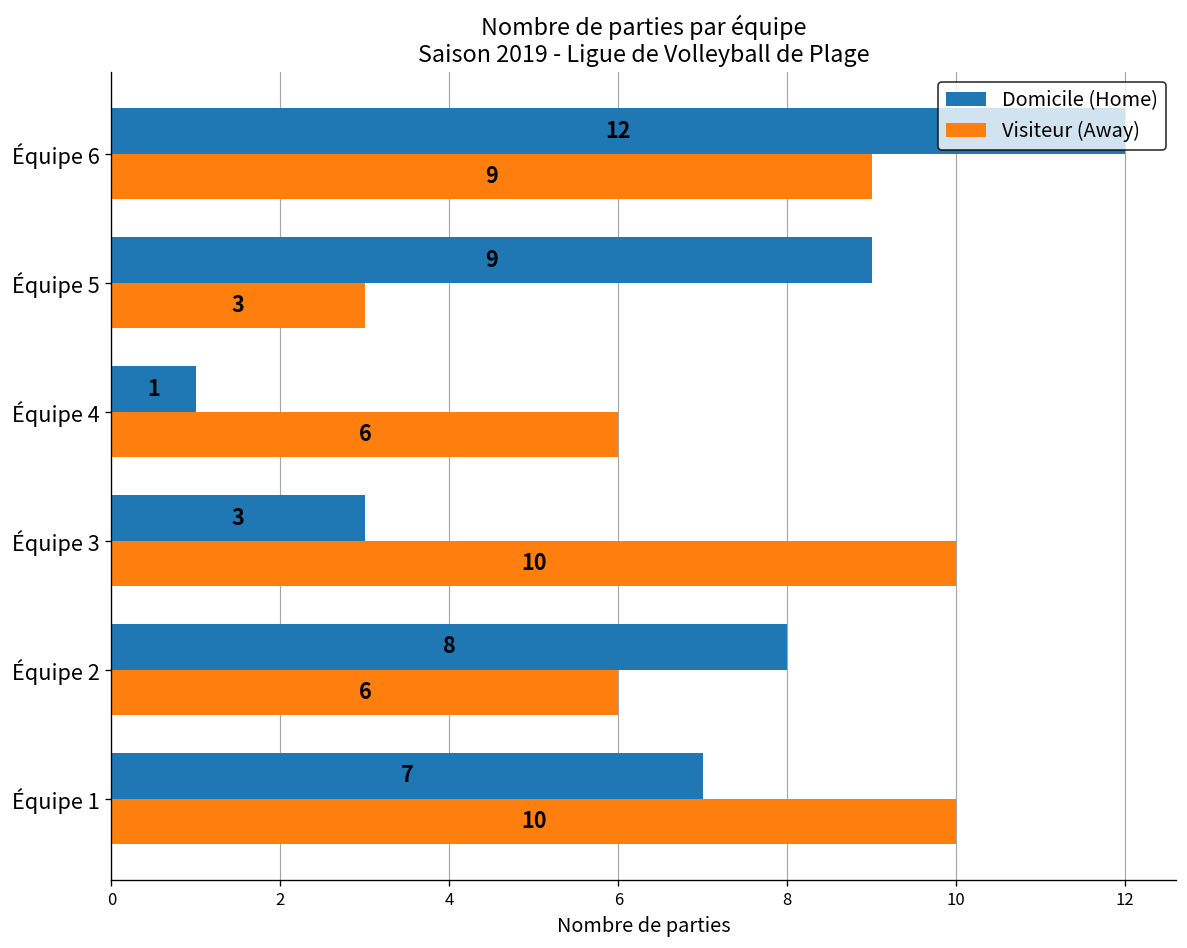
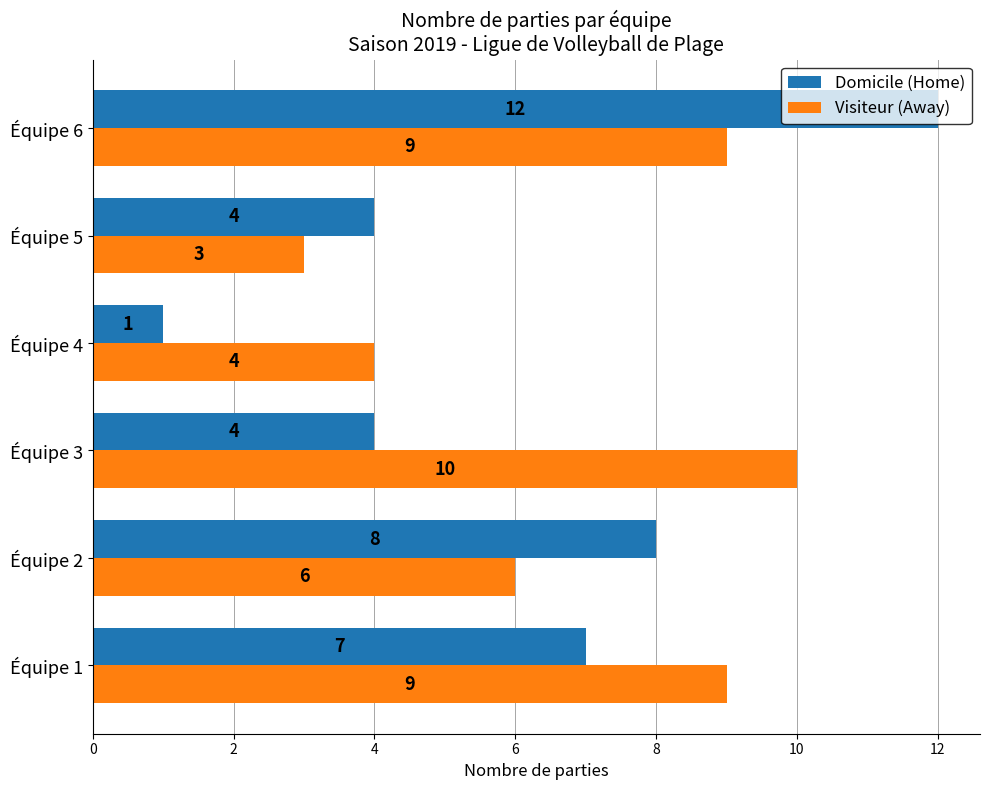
  {
    "Domicile (Home)": {
-     "Équipe 5": 9,
+     "Équipe 5": 4,
      "Équipe 4": 1,
-     "Équipe 3": 3,
+     "Équipe 3": 4,
      "Équipe 2": 8,
      "Équipe 1": 7
    },
    "Visiteur (Away)": {
      "Équipe 6": 9,
      "Équipe 5": 3,
-     "Équipe 4": 6,
+     "Équipe 4": 4,
      "Équipe 3": 10,
      "Équipe 2": 6,
-     "Équipe 1": 10
+     "Équipe 1": 9
    }
  }
